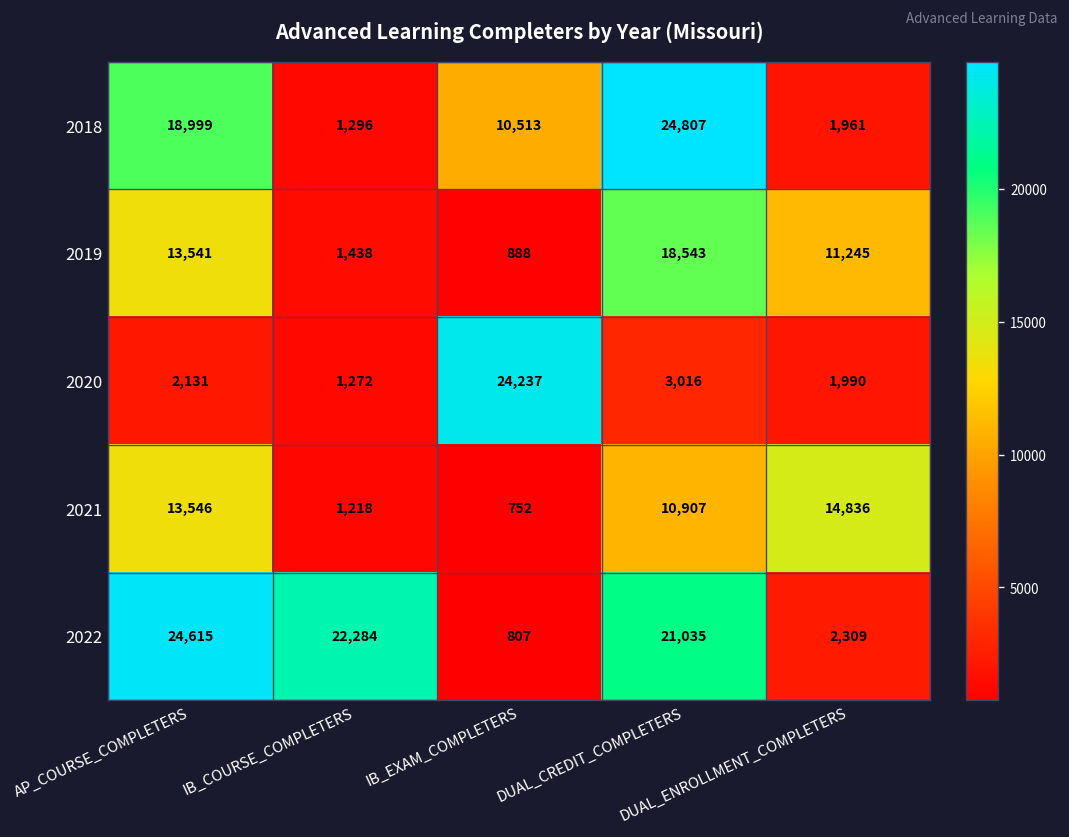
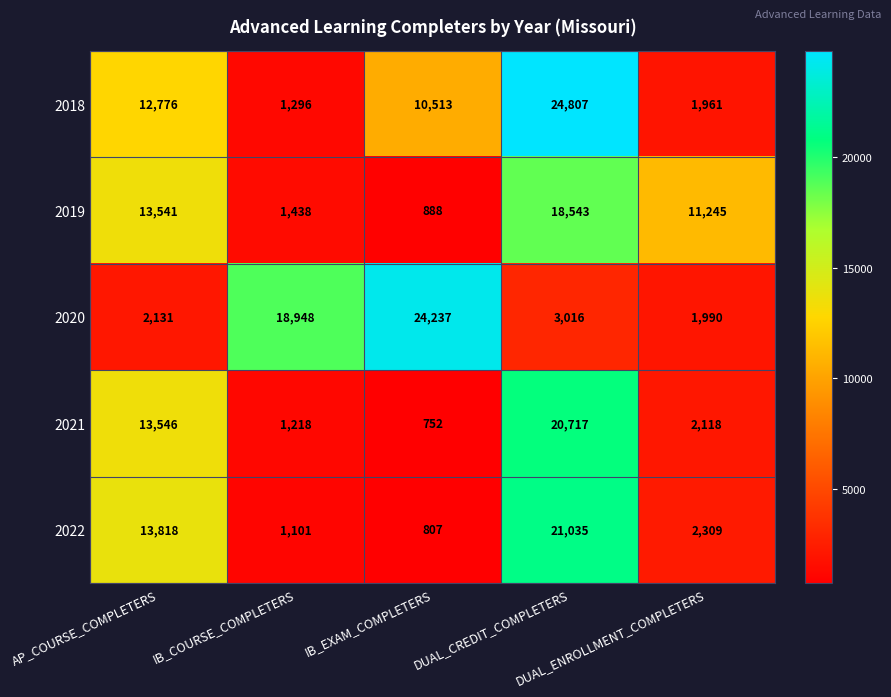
  {
    "2018": {
-     "AP_COURSE_COMPLETERS": "18,999",
+     "AP_COURSE_COMPLETERS": "12,776",
      "IB_COURSE_COMPLETERS": "1,296",
      "IB_EXAM_COMPLETERS": "10,513",
      "DUAL_CREDIT_COMPLETERS": "24,807",
      "DUAL_ENROLLMENT_COMPLETERS": "1,961"
    },
    "2019": {
      "AP_COURSE_COMPLETERS": "13,541",
      "IB_COURSE_COMPLETERS": "1,438",
      "IB_EXAM_COMPLETERS": "888",
      "DUAL_CREDIT_COMPLETERS": "18,543",
      "DUAL_ENROLLMENT_COMPLETERS": "11,245"
    },
    "2020": {
      "AP_COURSE_COMPLETERS": "2,131",
-     "IB_COURSE_COMPLETERS": "1,272",
+     "IB_COURSE_COMPLETERS": "18,948",
      "IB_EXAM_COMPLETERS": "24,237",
      "DUAL_CREDIT_COMPLETERS": "3,016",
      "DUAL_ENROLLMENT_COMPLETERS": "1,990"
    },
    "2021": {
      "AP_COURSE_COMPLETERS": "13,546",
      "IB_COURSE_COMPLETERS": "1,218",
      "IB_EXAM_COMPLETERS": "752",
-     "DUAL_CREDIT_COMPLETERS": "10,907",
-     "DUAL_ENROLLMENT_COMPLETERS": "14,836"
+     "DUAL_CREDIT_COMPLETERS": "20,717",
+     "DUAL_ENROLLMENT_COMPLETERS": "2,118"
    },
    "2022": {
-     "AP_COURSE_COMPLETERS": "24,615",
-     "IB_COURSE_COMPLETERS": "22,284",
+     "AP_COURSE_COMPLETERS": "13,818",
+     "IB_COURSE_COMPLETERS": "1,101",
      "IB_EXAM_COMPLETERS": "807",
      "DUAL_CREDIT_COMPLETERS": "21,035",
      "DUAL_ENROLLMENT_COMPLETERS": "2,309"
    }
  }
